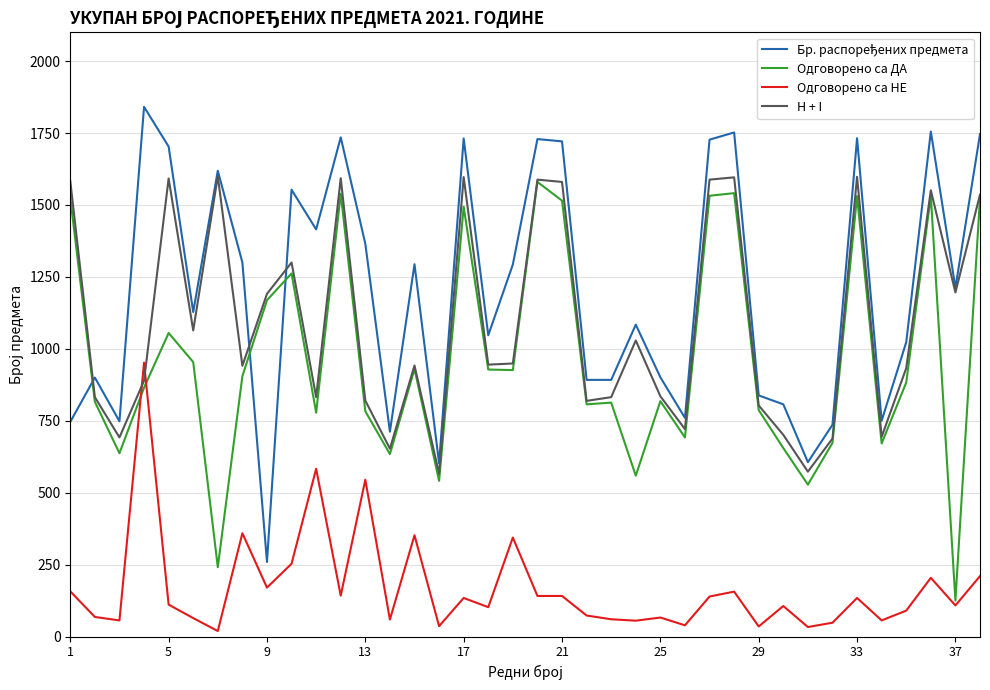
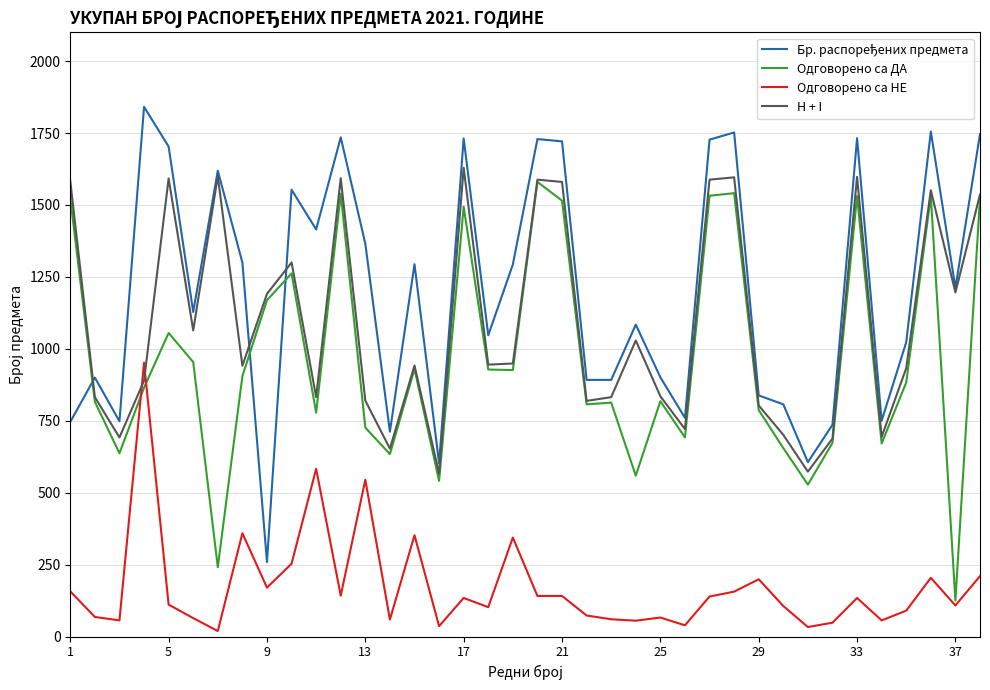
  {
    "Бр. распоређених предмета": {
      "1": 750,
      "5": 1700,
      "9": 260,
      "13": 1370,
      "17": 1730,
      "21": 1720,
      "25": 900,
      "29": 840,
      "33": 1730,
      "37": 1210
    },
    "Одговорено са ДА": {
      "1": 1520,
      "5": 1060,
      "9": 1170,
-     "13": 780,
+     "13": 730,
      "17": 1490,
      "21": 1520,
      "25": 820,
      "29": 790,
      "33": 1530,
      "37": 130
    },
    "Одговорено са НЕ": {
      "1": 160,
      "5": 110,
      "9": 170,
      "13": 550,
      "17": 130,
      "21": 140,
      "25": 70,
-     "29": 40,
+     "29": 200,
      "33": 130,
      "37": 110
    },
    "H + I": {
      "1": 1580,
      "5": 1590,
      "9": 1190,
      "13": 820,
-     "17": 1600,
+     "17": 1630,
      "21": 1580,
      "25": 840,
      "29": 800,
      "33": 1600,
      "37": 1200
    }
  }
